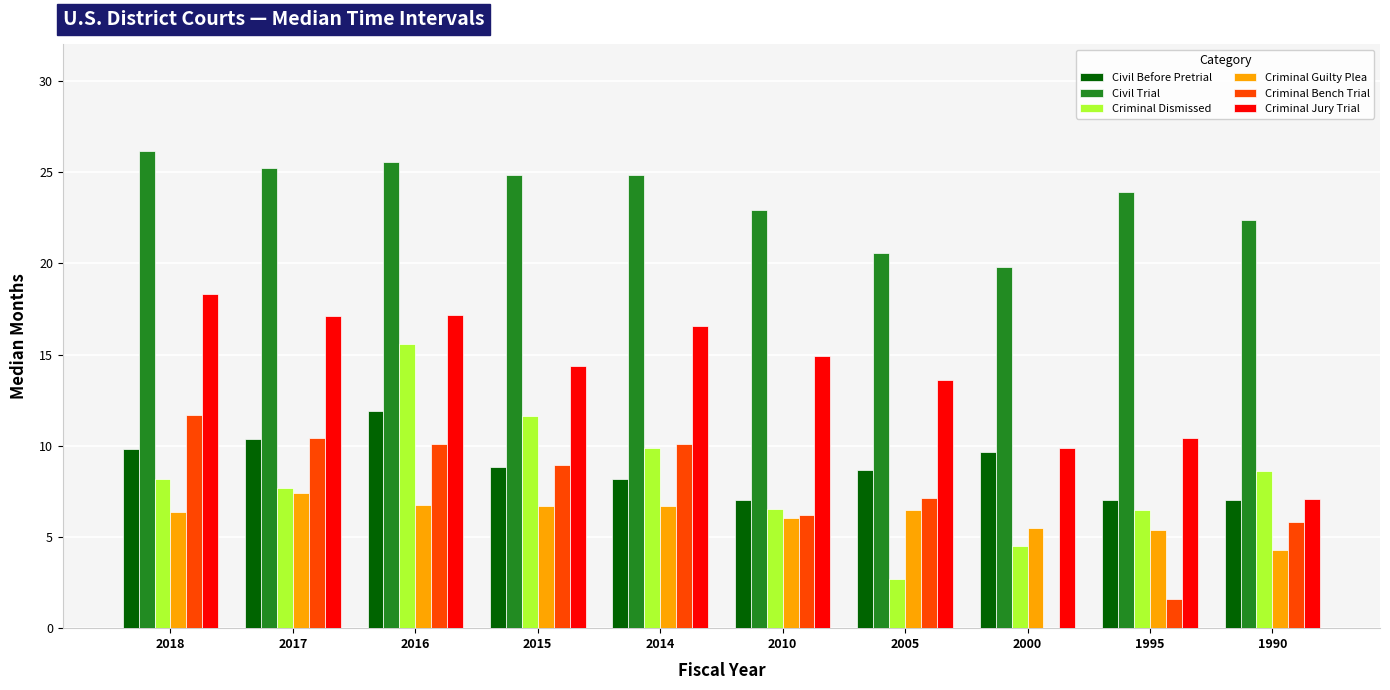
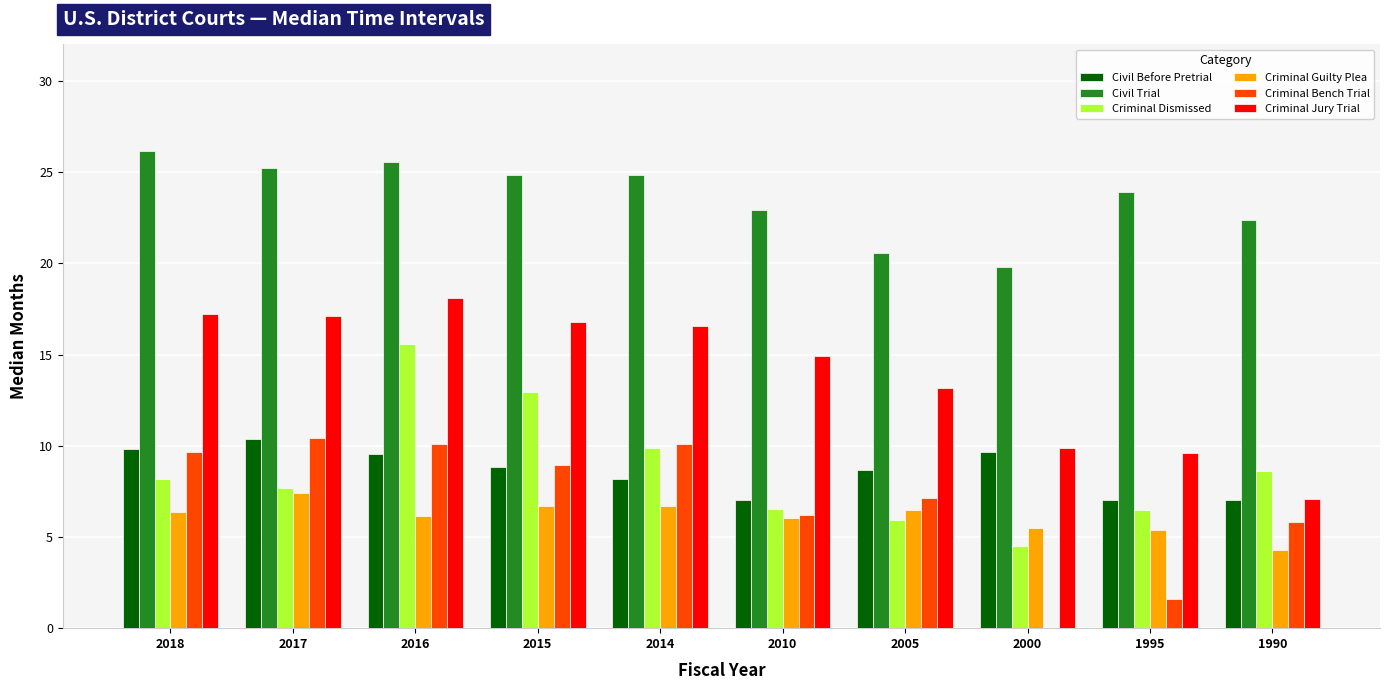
  {
    "Civil Before Pretrial": {
      "2018": 9.8,
      "2017": 10.3,
-     "2016": 11.9,
+     "2016": 9.6,
      "2015": 8.9,
      "2014": 8.2,
      "2010": 7.0,
      "2005": 8.7,
      "2000": 9.7,
      "1995": 7.0,
      "1990": 7.0
    },
    "Civil Trial": {
      "2018": 26.2,
      "2017": 25.2,
      "2016": 25.6,
      "2015": 24.9,
      "2014": 24.9,
      "2010": 22.9,
      "2005": 20.6,
      "2000": 19.8,
      "1995": 23.9,
      "1990": 22.4
    },
    "Criminal Dismissed": {
      "2018": 8.2,
      "2017": 7.7,
      "2016": 15.6,
-     "2015": 11.6,
+     "2015": 13.0,
      "2014": 9.9,
      "2010": 6.5,
-     "2005": 2.7,
+     "2005": 5.9,
      "2000": 4.5,
      "1995": 6.5,
      "1990": 8.6
    },
    "Criminal Guilty Plea": {
      "2018": 6.4,
      "2017": 7.4,
-     "2016": 6.8,
+     "2016": 6.2,
      "2015": 6.7,
      "2014": 6.7,
      "2010": 6.1,
      "2005": 6.5,
      "2000": 5.5,
      "1995": 5.4,
      "1990": 4.3
    },
    "Criminal Bench Trial": {
-     "2018": 11.7,
+     "2018": 9.7,
      "2017": 10.4,
      "2016": 10.1,
      "2015": 9.0,
      "2014": 10.1,
      "2010": 6.2,
      "2005": 7.1,
      "1995": 1.6,
      "1990": 5.8
    },
    "Criminal Jury Trial": {
-     "2018": 18.3,
+     "2018": 17.2,
      "2017": 17.1,
-     "2016": 17.1,
-     "2015": 14.4,
+     "2016": 18.1,
+     "2015": 16.8,
      "2014": 16.6,
      "2010": 14.9,
-     "2005": 13.6,
+     "2005": 13.1,
      "2000": 9.9,
-     "1995": 10.4,
+     "1995": 9.6,
      "1990": 7.1
    }
  }
